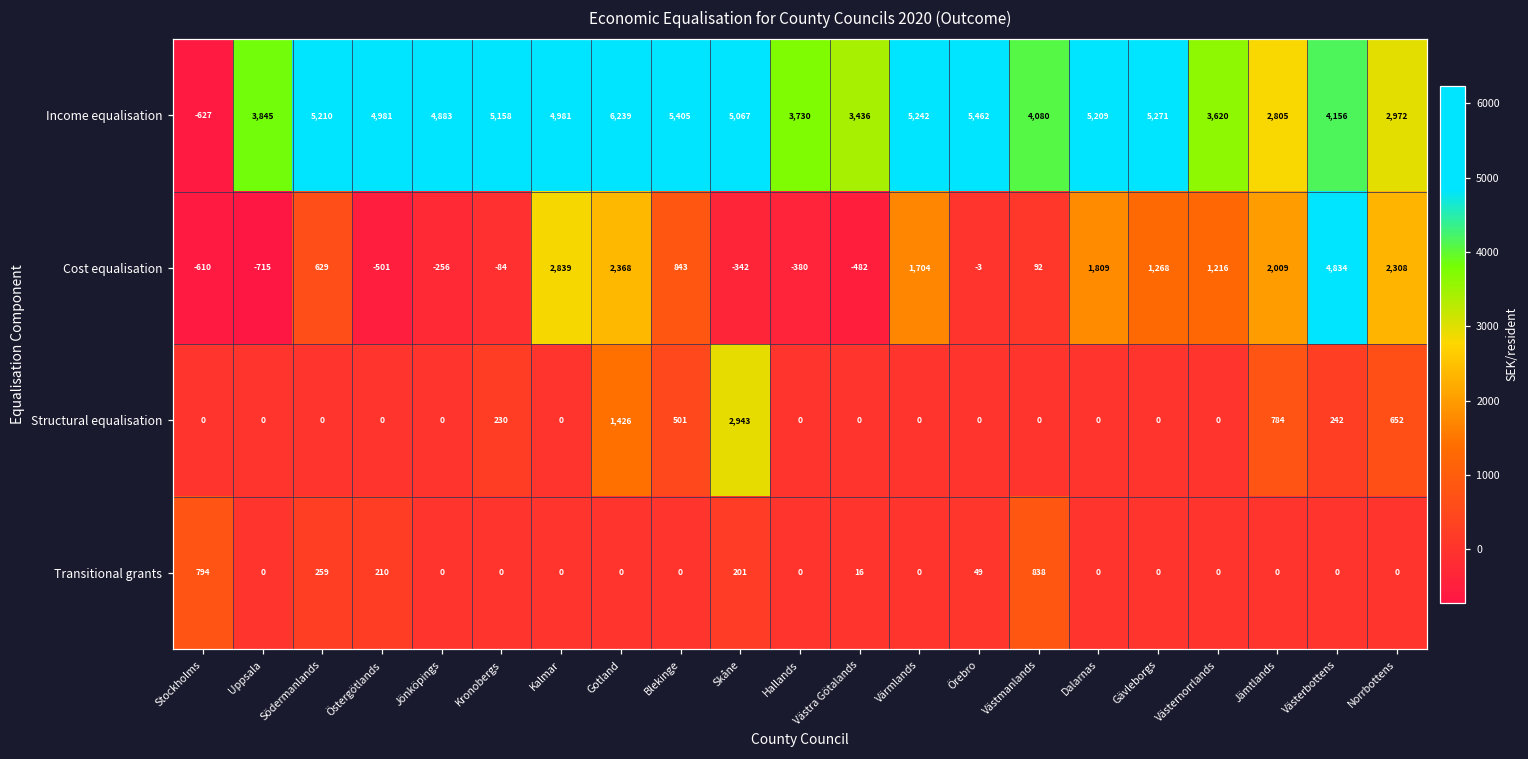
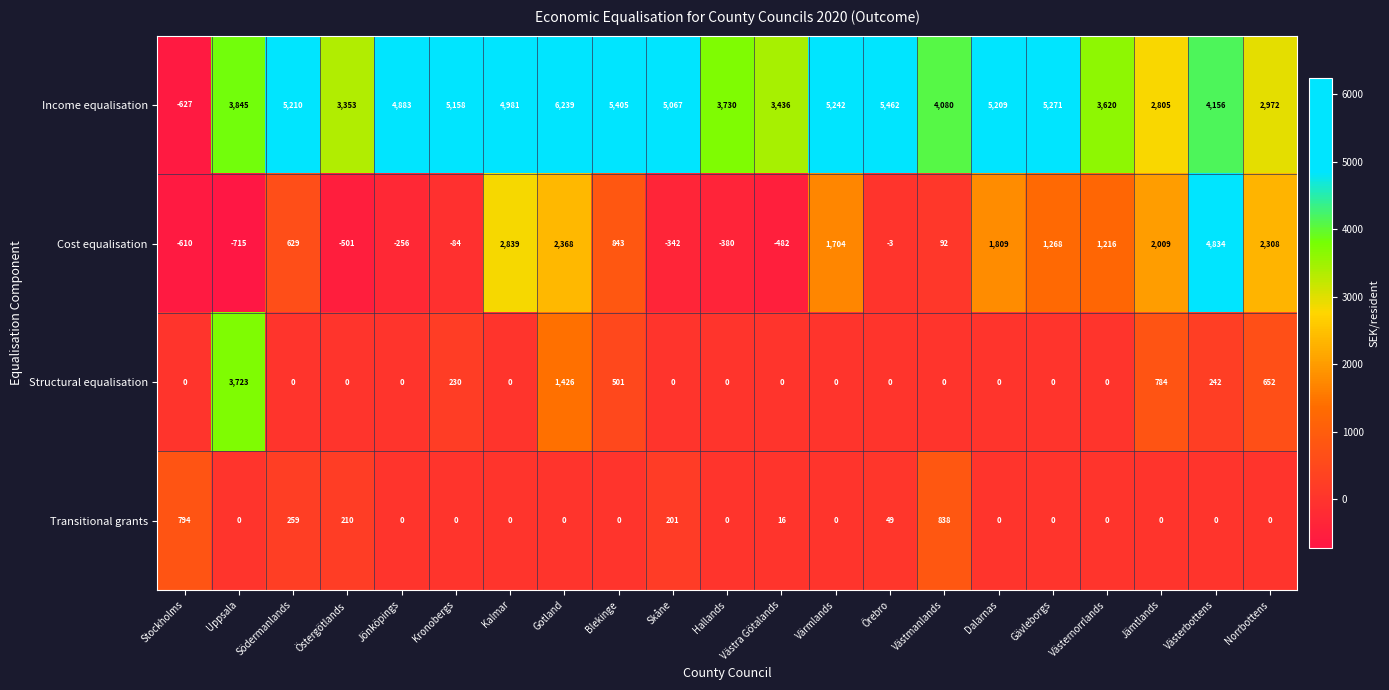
  {
    "Income equalisation": {
      "Stockholms": "-627",
      "Uppsala": "3,845",
      "Södermanlands": "5,210",
-     "Östergötlands": "4,981",
+     "Östergötlands": "3,353",
      "Jönköpings": "4,883",
      "Kronobergs": "5,158",
      "Kalmar": "4,981",
      "Gotland": "6,239",
      "Blekinge": "5,405",
      "Skåne": "5,067",
      "Hallands": "3,730",
      "Västra Götalands": "3,436",
      "Värmlands": "5,242",
      "Örebro": "5,462",
      "Västmanlands": "4,080",
      "Dalarnas": "5,209",
      "Gävleborgs": "5,271",
      "Västernorrlands": "3,620",
      "Jämtlands": "2,805",
      "Västerbottens": "4,156",
      "Norrbottens": "2,972"
    },
    "Cost equalisation": {
      "Stockholms": "-610",
      "Uppsala": "-715",
      "Södermanlands": "629",
      "Östergötlands": "-501",
      "Jönköpings": "-256",
      "Kronobergs": "-84",
      "Kalmar": "2,839",
      "Gotland": "2,368",
      "Blekinge": "843",
      "Skåne": "-342",
      "Hallands": "-380",
      "Västra Götalands": "-482",
      "Värmlands": "1,704",
      "Örebro": "-3",
      "Västmanlands": "92",
      "Dalarnas": "1,809",
      "Gävleborgs": "1,268",
      "Västernorrlands": "1,216",
      "Jämtlands": "2,009",
      "Västerbottens": "4,834",
      "Norrbottens": "2,308"
    },
    "Structural equalisation": {
      "Stockholms": "0",
-     "Uppsala": "0",
+     "Uppsala": "3,723",
      "Södermanlands": "0",
      "Östergötlands": "0",
      "Jönköpings": "0",
      "Kronobergs": "230",
      "Kalmar": "0",
      "Gotland": "1,426",
      "Blekinge": "501",
-     "Skåne": "2,943",
+     "Skåne": "0",
      "Hallands": "0",
      "Västra Götalands": "0",
      "Värmlands": "0",
      "Örebro": "0",
      "Västmanlands": "0",
      "Dalarnas": "0",
      "Gävleborgs": "0",
      "Västernorrlands": "0",
      "Jämtlands": "784",
      "Västerbottens": "242",
      "Norrbottens": "652"
    },
    "Transitional grants": {
      "Stockholms": "794",
      "Uppsala": "0",
      "Södermanlands": "259",
      "Östergötlands": "210",
      "Jönköpings": "0",
      "Kronobergs": "0",
      "Kalmar": "0",
      "Gotland": "0",
      "Blekinge": "0",
      "Skåne": "201",
      "Hallands": "0",
      "Västra Götalands": "16",
      "Värmlands": "0",
      "Örebro": "49",
      "Västmanlands": "838",
      "Dalarnas": "0",
      "Gävleborgs": "0",
      "Västernorrlands": "0",
      "Jämtlands": "0",
      "Västerbottens": "0",
      "Norrbottens": "0"
    }
  }
